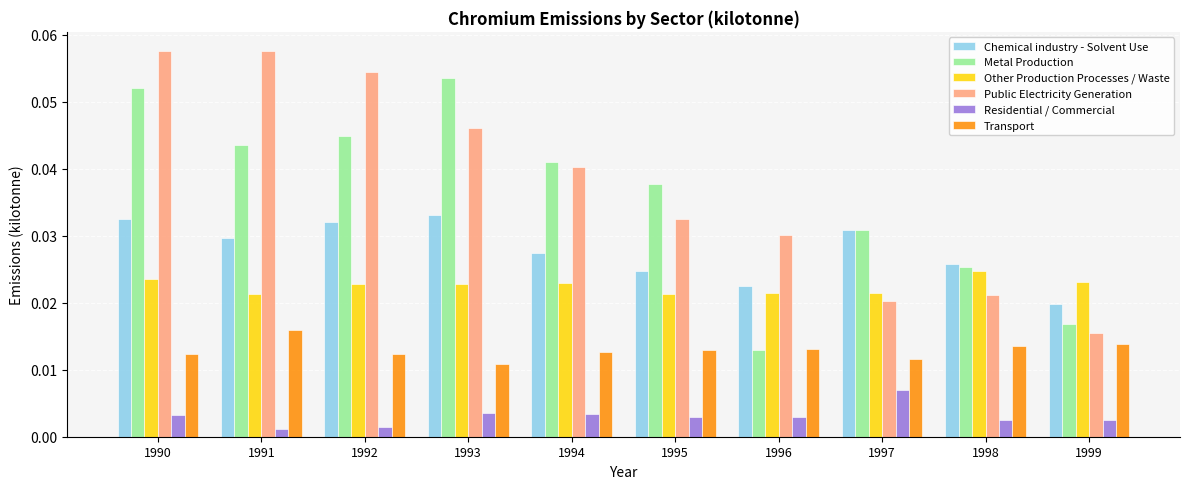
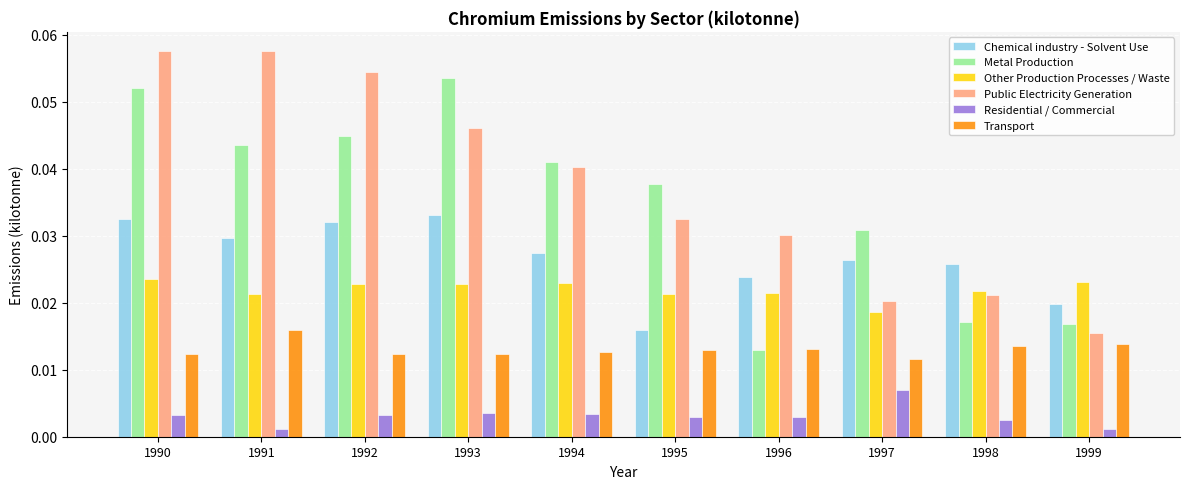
  {
    "Chemical industry - Solvent Use": {
      "1990": 0.032,
      "1991": 0.030,
      "1992": 0.032,
      "1993": 0.033,
      "1994": 0.027,
-     "1995": 0.025,
-     "1996": 0.022,
-     "1997": 0.031,
+     "1995": 0.016,
+     "1996": 0.024,
+     "1997": 0.026,
      "1998": 0.026,
      "1999": 0.020
    },
    "Metal Production": {
      "1990": 0.052,
      "1991": 0.043,
      "1992": 0.045,
      "1993": 0.054,
      "1994": 0.041,
      "1995": 0.038,
      "1996": 0.013,
      "1997": 0.031,
-     "1998": 0.025,
+     "1998": 0.017,
      "1999": 0.017
    },
    "Other Production Processes / Waste": {
      "1990": 0.024,
      "1991": 0.021,
      "1992": 0.023,
      "1993": 0.023,
      "1994": 0.023,
      "1995": 0.021,
      "1996": 0.021,
-     "1997": 0.021,
-     "1998": 0.025,
+     "1997": 0.019,
+     "1998": 0.022,
      "1999": 0.023
    },
    "Public Electricity Generation": {
      "1990": 0.058,
      "1991": 0.058,
      "1992": 0.054,
      "1993": 0.046,
      "1994": 0.040,
      "1995": 0.033,
      "1996": 0.030,
      "1997": 0.020,
      "1998": 0.021,
      "1999": 0.015
    },
    "Residential / Commercial": {
      "1990": 0.003,
      "1991": 0.001,
-     "1992": 0.002,
+     "1992": 0.003,
      "1993": 0.004,
      "1994": 0.003,
      "1995": 0.003,
      "1996": 0.003,
      "1997": 0.007,
      "1998": 0.003,
-     "1999": 0.002
+     "1999": 0.001
    },
    "Transport": {
      "1990": 0.012,
      "1991": 0.016,
      "1992": 0.012,
-     "1993": 0.011,
+     "1993": 0.012,
      "1994": 0.013,
      "1995": 0.013,
      "1996": 0.013,
      "1997": 0.012,
      "1998": 0.014,
      "1999": 0.014
    }
  }
